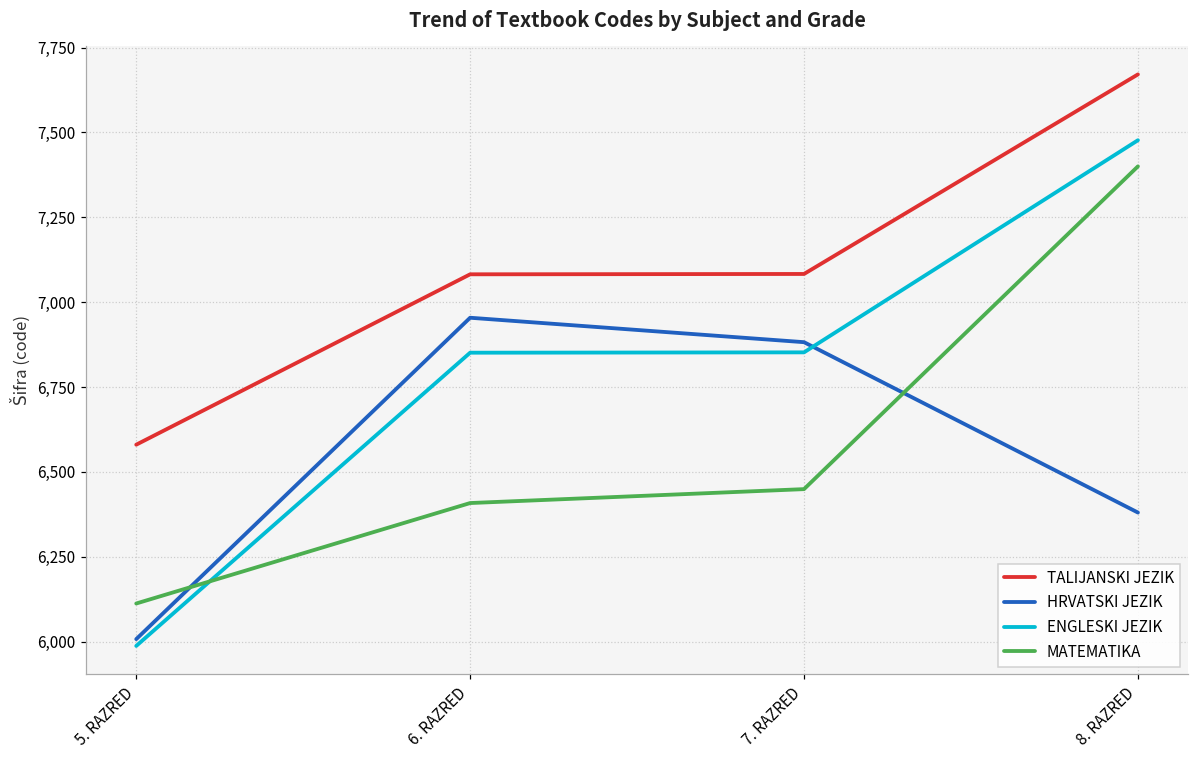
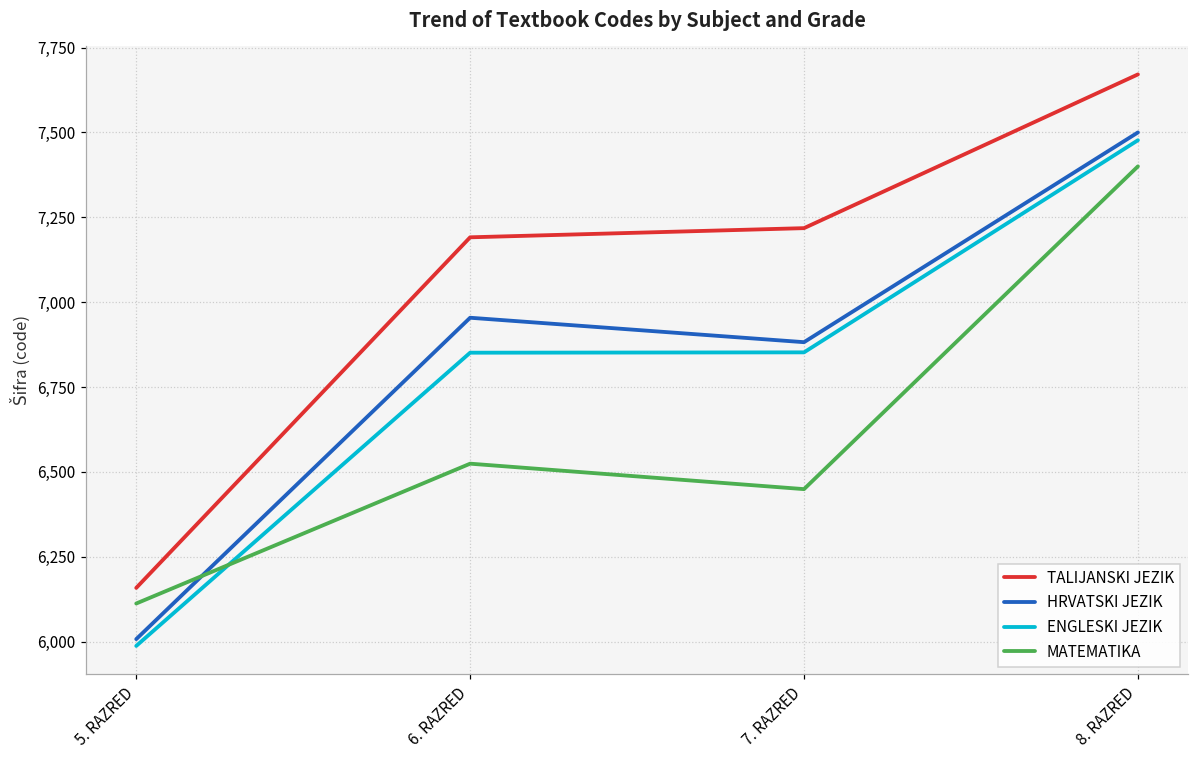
  {
    "TALIJANSKI JEZIK": {
-     "5. RAZRED": "6,580",
-     "6. RAZRED": "7,080",
-     "7. RAZRED": "7,080",
+     "5. RAZRED": "6,160",
+     "6. RAZRED": "7,190",
+     "7. RAZRED": "7,220",
      "8. RAZRED": "7,670"
    },
    "HRVATSKI JEZIK": {
      "5. RAZRED": "6,010",
      "6. RAZRED": "6,950",
      "7. RAZRED": "6,880",
-     "8. RAZRED": "6,380"
+     "8. RAZRED": "7,500"
    },
    "ENGLESKI JEZIK": {
      "5. RAZRED": "5,990",
      "6. RAZRED": "6,850",
      "7. RAZRED": "6,850",
      "8. RAZRED": "7,480"
    },
    "MATEMATIKA": {
      "5. RAZRED": "6,110",
-     "6. RAZRED": "6,410",
+     "6. RAZRED": "6,520",
      "7. RAZRED": "6,450",
      "8. RAZRED": "7,400"
    }
  }
